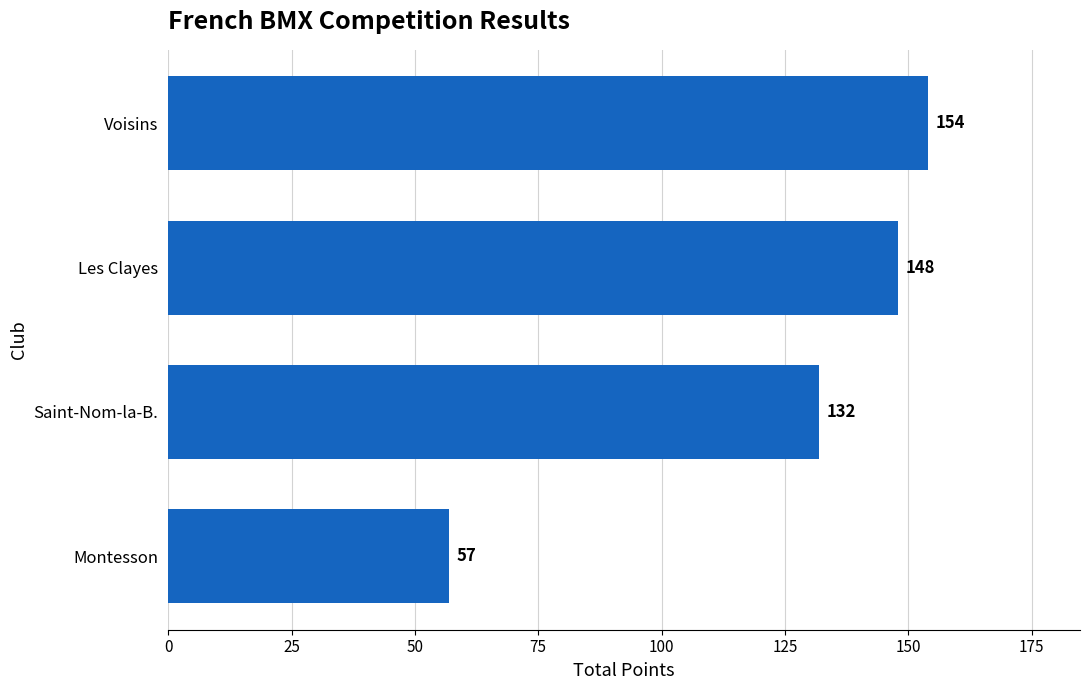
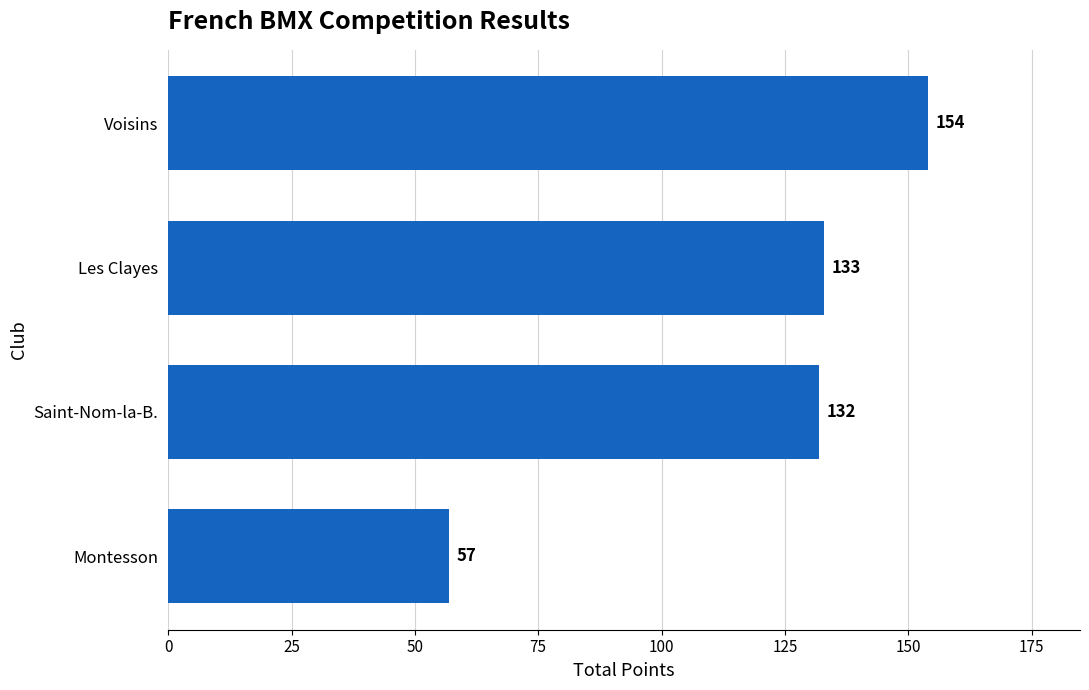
  {
    "Voisins": 154,
-   "Les Clayes": 148,
+   "Les Clayes": 133,
    "Saint-Nom-la-B.": 132,
    "Montesson": 57
  }
